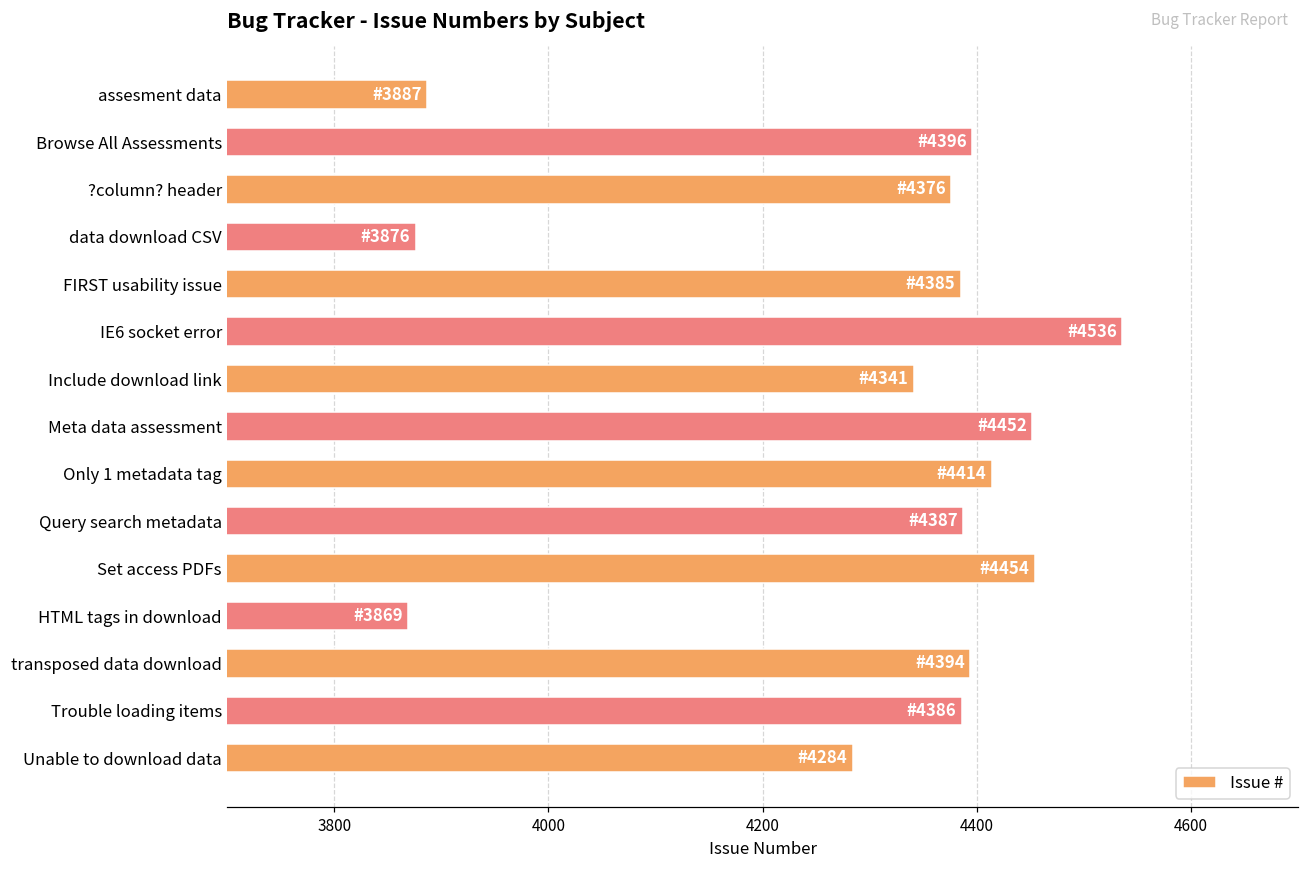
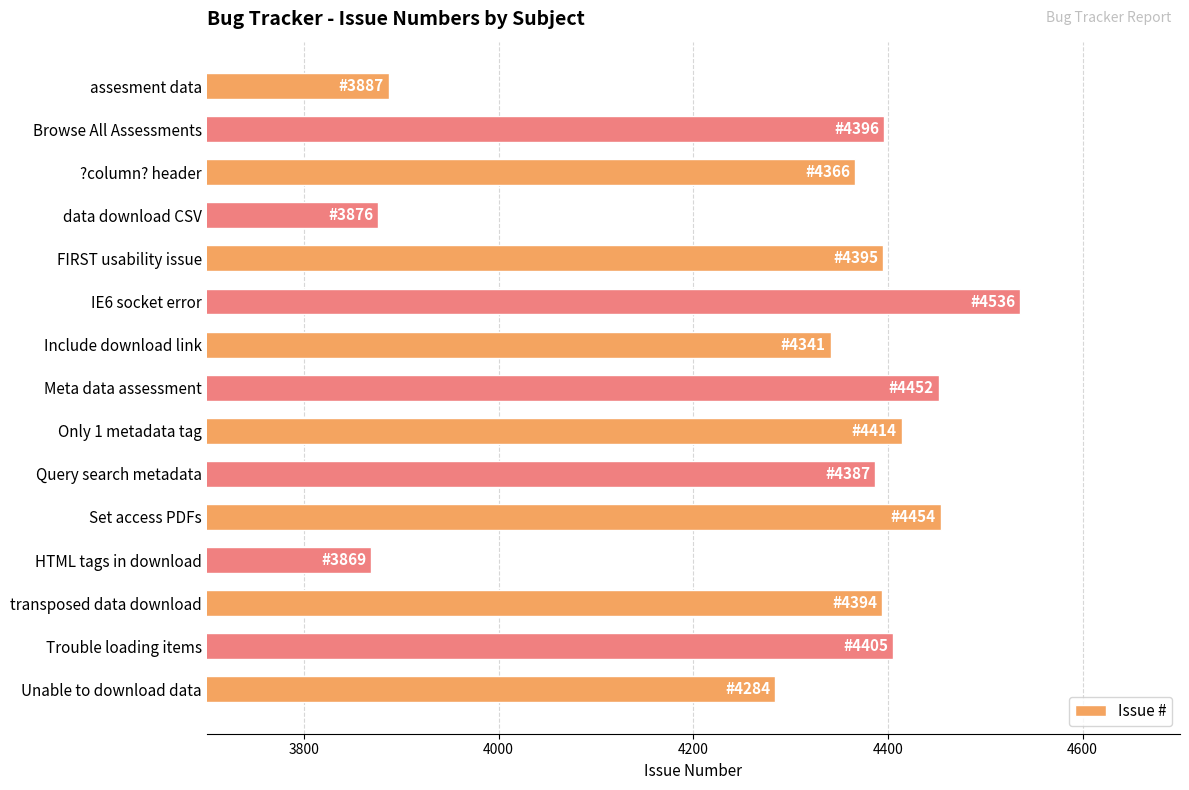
  {
    "assesment data": 3887,
    "Browse All Assessments": 4396,
-   "?column? header": 4376,
+   "?column? header": 4366,
    "data download CSV": 3876,
-   "FIRST usability issue": 4385,
+   "FIRST usability issue": 4395,
    "IE6 socket error": 4536,
    "Include download link": 4341,
    "Meta data assessment": 4452,
    "Only 1 metadata tag": 4414,
    "Query search metadata": 4387,
    "Set access PDFs": 4454,
    "HTML tags in download": 3869,
    "transposed data download": 4394,
-   "Trouble loading items": 4386,
+   "Trouble loading items": 4405,
    "Unable to download data": 4284
  }
